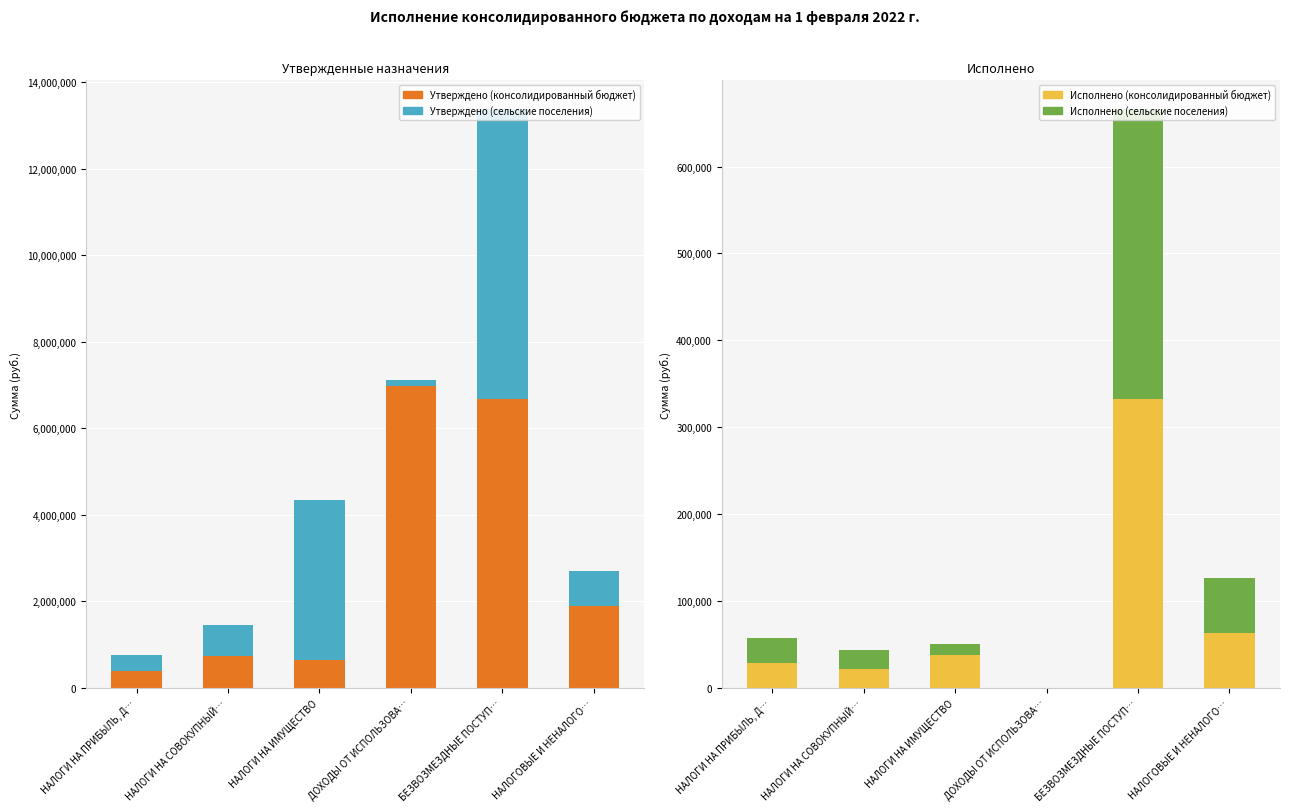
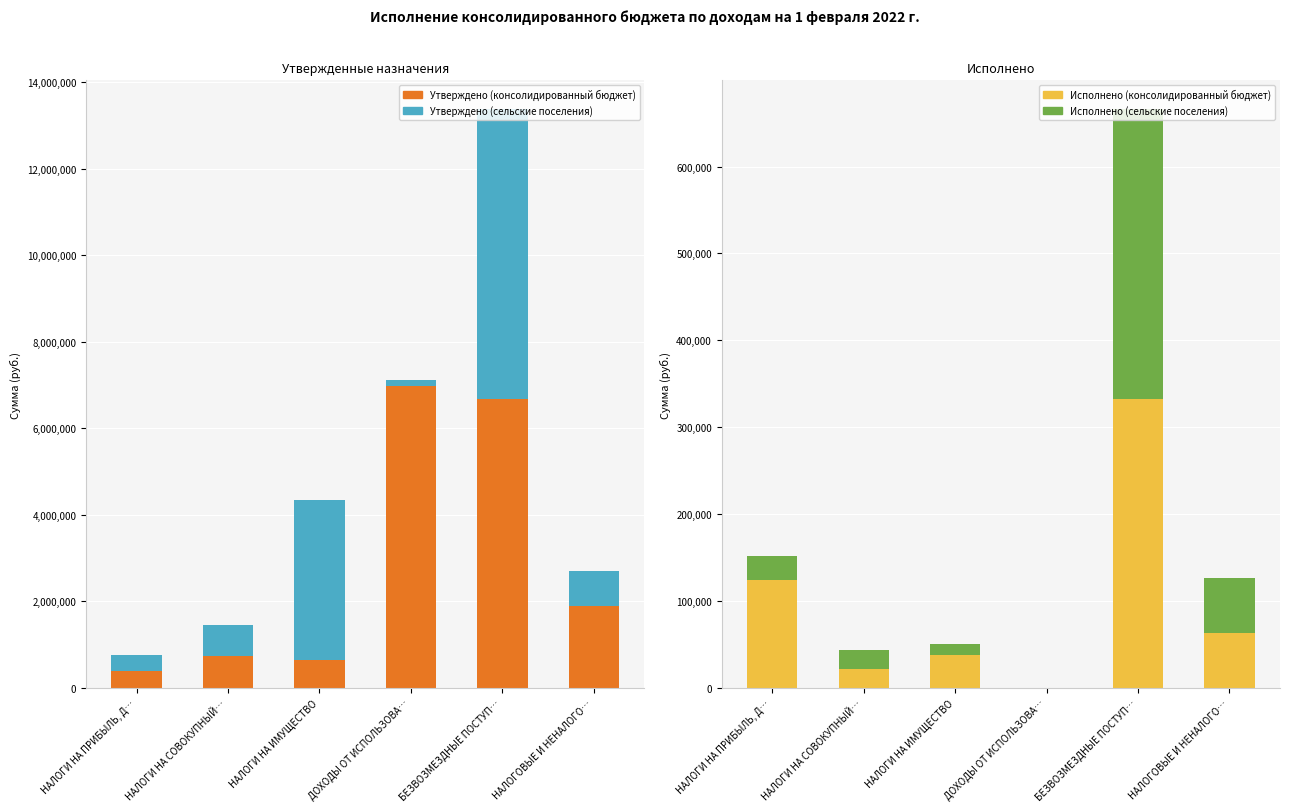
  {
    "Утвержденные назначения": {
      "Утверждено (консолидированный бюджет)": {
        "НАЛОГИ НА ПРИБЫЛЬ, Д…": "400,000",
        "НАЛОГИ НА СОВОКУПНЫЙ…": "700,000",
        "НАЛОГИ НА ИМУЩЕСТВО": "600,000",
        "ДОХОДЫ ОТ ИСПОЛЬЗОВА…": "7,000,000",
        "БЕЗВОЗМЕЗДНЫЕ ПОСТУП…": "6,700,000",
        "НАЛОГОВЫЕ И НЕНАЛОГО…": "1,900,000"
      },
      "Утверждено (сельские поселения)": {
        "НАЛОГИ НА ПРИБЫЛЬ, Д…": "400,000",
        "НАЛОГИ НА СОВОКУПНЫЙ…": "700,000",
        "НАЛОГИ НА ИМУЩЕСТВО": "3,700,000",
        "ДОХОДЫ ОТ ИСПОЛЬЗОВА…": "100,000",
        "НАЛОГОВЫЕ И НЕНАЛОГО…": "800,000"
      }
    },
    "Исполнено": {
      "Исполнено (консолидированный бюджет)": {
-       "НАЛОГИ НА ПРИБЫЛЬ, Д…": "30,000",
+       "НАЛОГИ НА ПРИБЫЛЬ, Д…": "120,000",
        "НАЛОГИ НА СОВОКУПНЫЙ…": "20,000",
        "НАЛОГИ НА ИМУЩЕСТВО": "40,000",
        "ДОХОДЫ ОТ ИСПОЛЬЗОВА…": "0",
        "БЕЗВОЗМЕЗДНЫЕ ПОСТУП…": "330,000",
        "НАЛОГОВЫЕ И НЕНАЛОГО…": "60,000"
      },
      "Исполнено (сельские поселения)": {
        "НАЛОГИ НА ПРИБЫЛЬ, Д…": "30,000",
        "НАЛОГИ НА СОВОКУПНЫЙ…": "20,000",
        "НАЛОГИ НА ИМУЩЕСТВО": "10,000",
        "ДОХОДЫ ОТ ИСПОЛЬЗОВА…": "0",
        "НАЛОГОВЫЕ И НЕНАЛОГО…": "60,000"
      }
    }
  }
